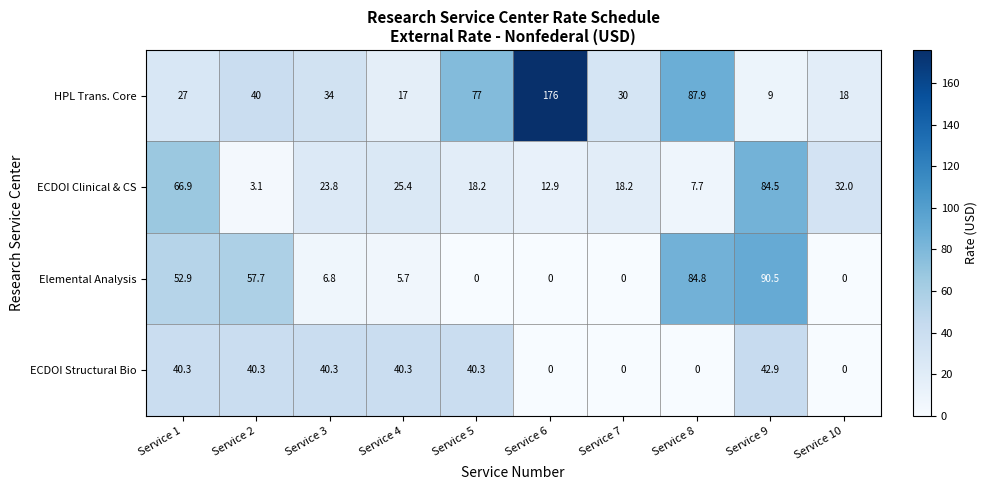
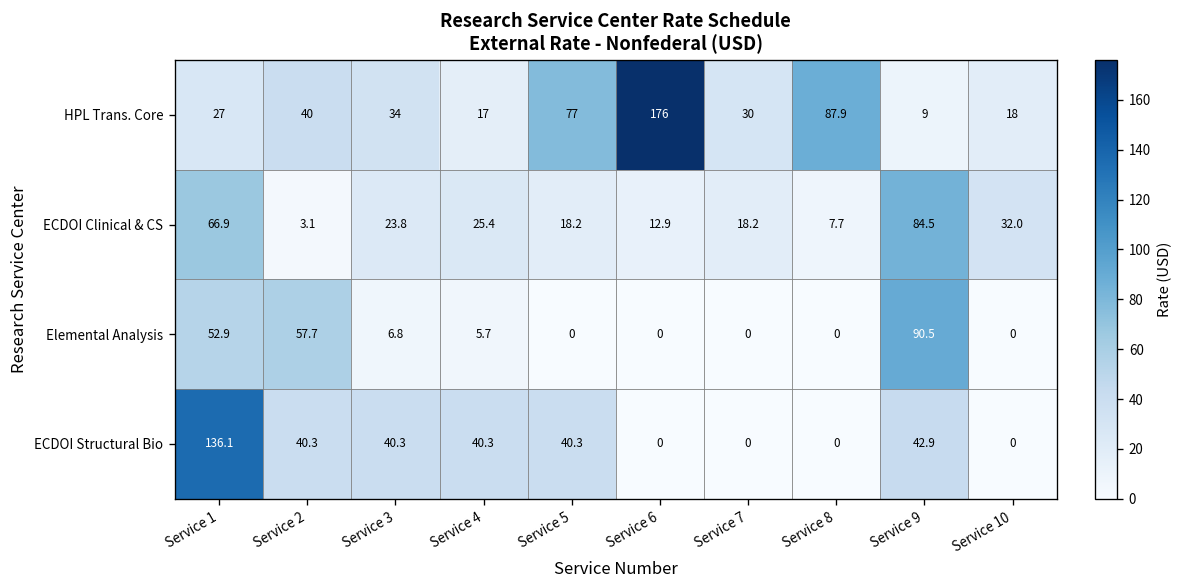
  {
    "HPL Trans. Core": {
      "Service 1": 27,
      "Service 2": 40,
      "Service 3": 34,
      "Service 4": 17,
      "Service 5": 77,
      "Service 6": 176,
      "Service 7": 30,
      "Service 8": 87.9,
      "Service 9": 9,
      "Service 10": 18
    },
    "ECDOI Clinical & CS": {
      "Service 1": 66.9,
      "Service 2": 3.1,
      "Service 3": 23.8,
      "Service 4": 25.4,
      "Service 5": 18.2,
      "Service 6": 12.9,
      "Service 7": 18.2,
      "Service 8": 7.7,
      "Service 9": 84.5,
      "Service 10": 32.0
    },
    "Elemental Analysis": {
      "Service 1": 52.9,
      "Service 2": 57.7,
      "Service 3": 6.8,
      "Service 4": 5.7,
      "Service 5": 0,
      "Service 6": 0,
      "Service 7": 0,
-     "Service 8": 84.8,
+     "Service 8": 0,
      "Service 9": 90.5,
      "Service 10": 0
    },
    "ECDOI Structural Bio": {
-     "Service 1": 40.3,
+     "Service 1": 136.1,
      "Service 2": 40.3,
      "Service 3": 40.3,
      "Service 4": 40.3,
      "Service 5": 40.3,
      "Service 6": 0,
      "Service 7": 0,
      "Service 8": 0,
      "Service 9": 42.9,
      "Service 10": 0
    }
  }
